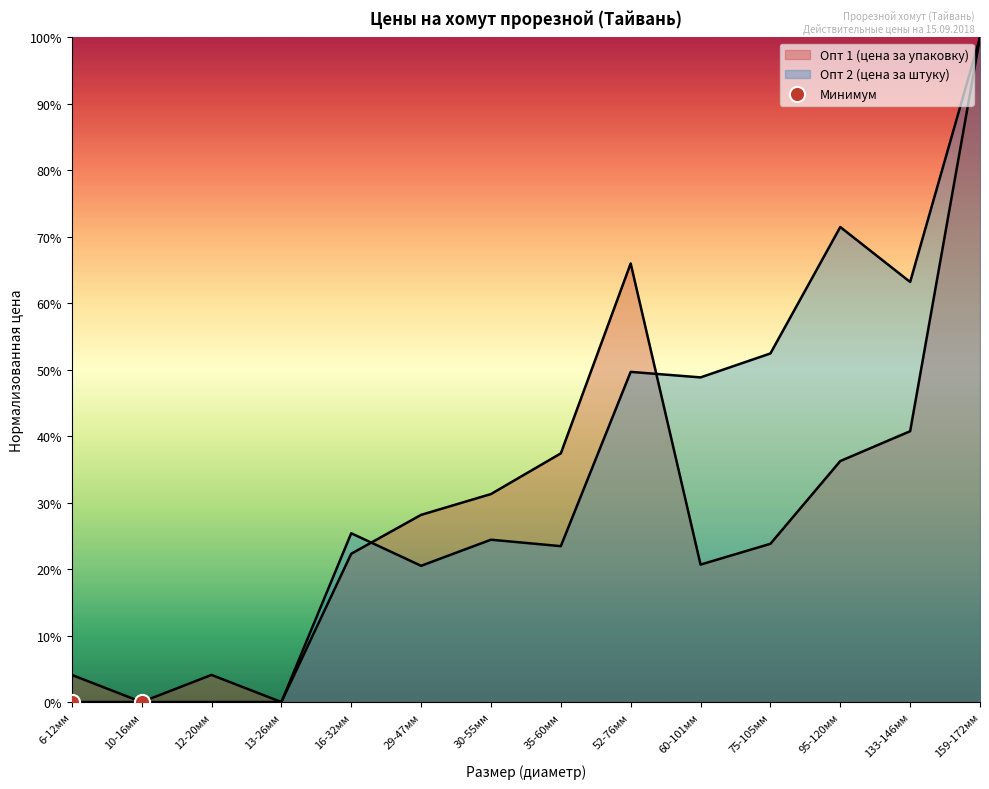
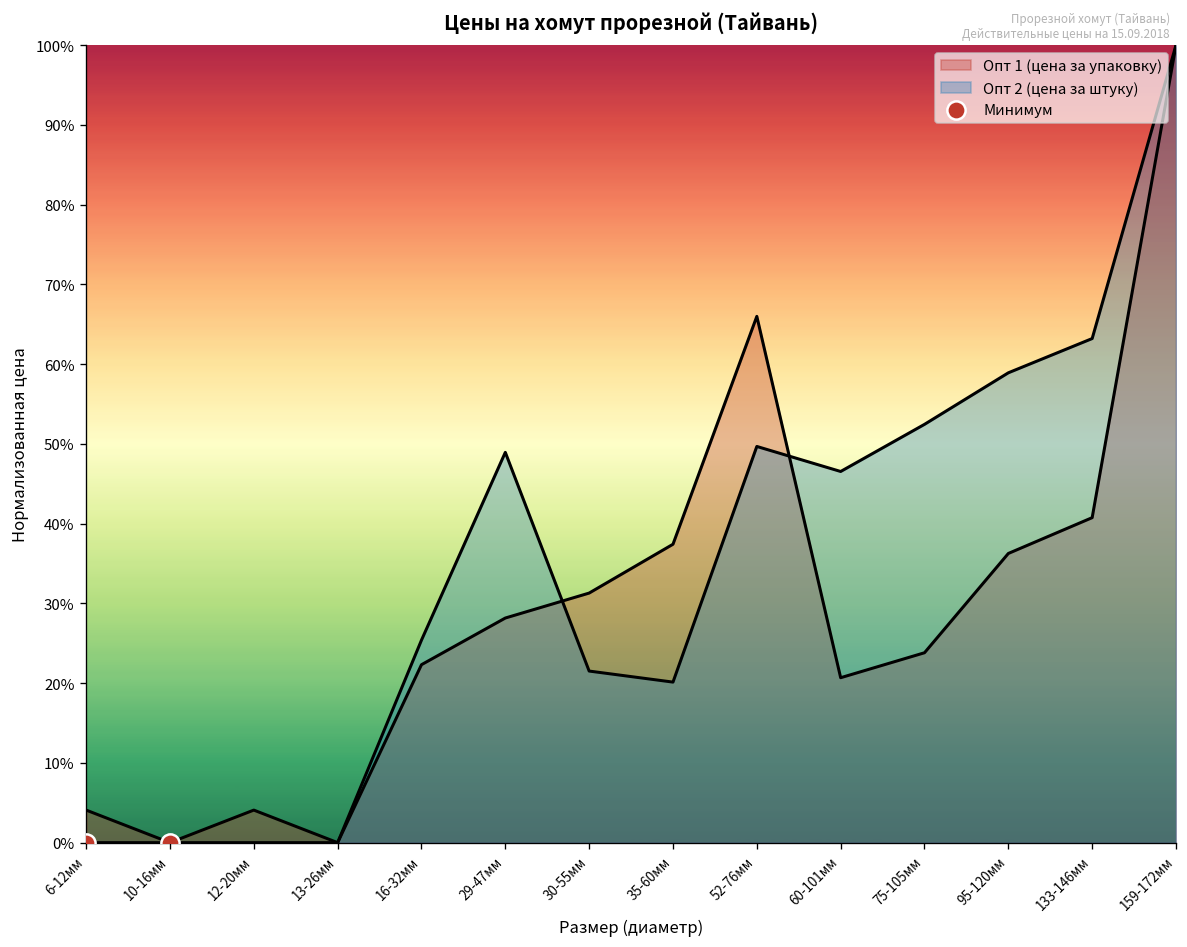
  {
    "Опт 2 (цена за штуку)": {
      "12-20мм": "0%",
      "16-32мм": "25%",
-     "29-47мм": "20%",
-     "30-55мм": "24%",
-     "35-60мм": "23%",
+     "29-47мм": "49%",
+     "30-55мм": "22%",
+     "35-60мм": "20%",
      "52-76мм": "50%",
-     "60-101мм": "49%",
+     "60-101мм": "47%",
      "75-105мм": "52%",
-     "95-120мм": "71%",
+     "95-120мм": "59%",
      "133-146мм": "63%"
    }
  }
